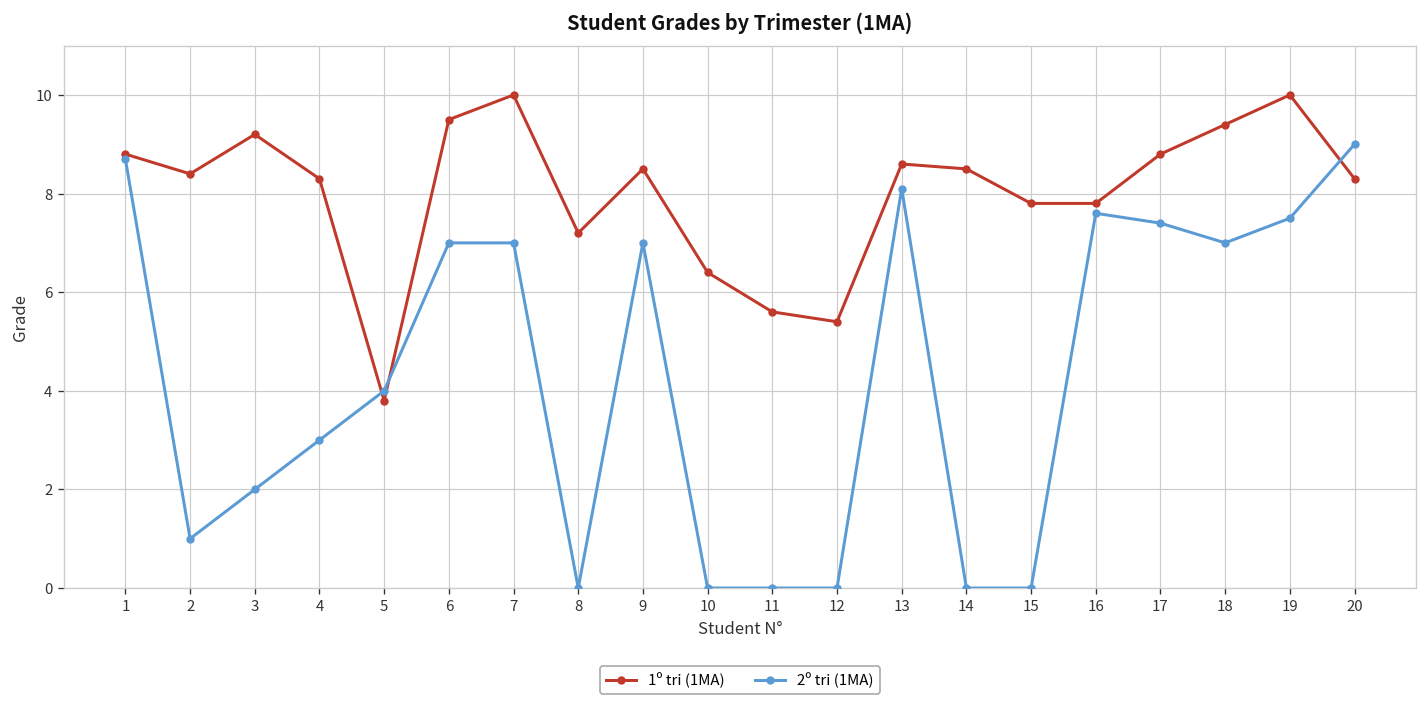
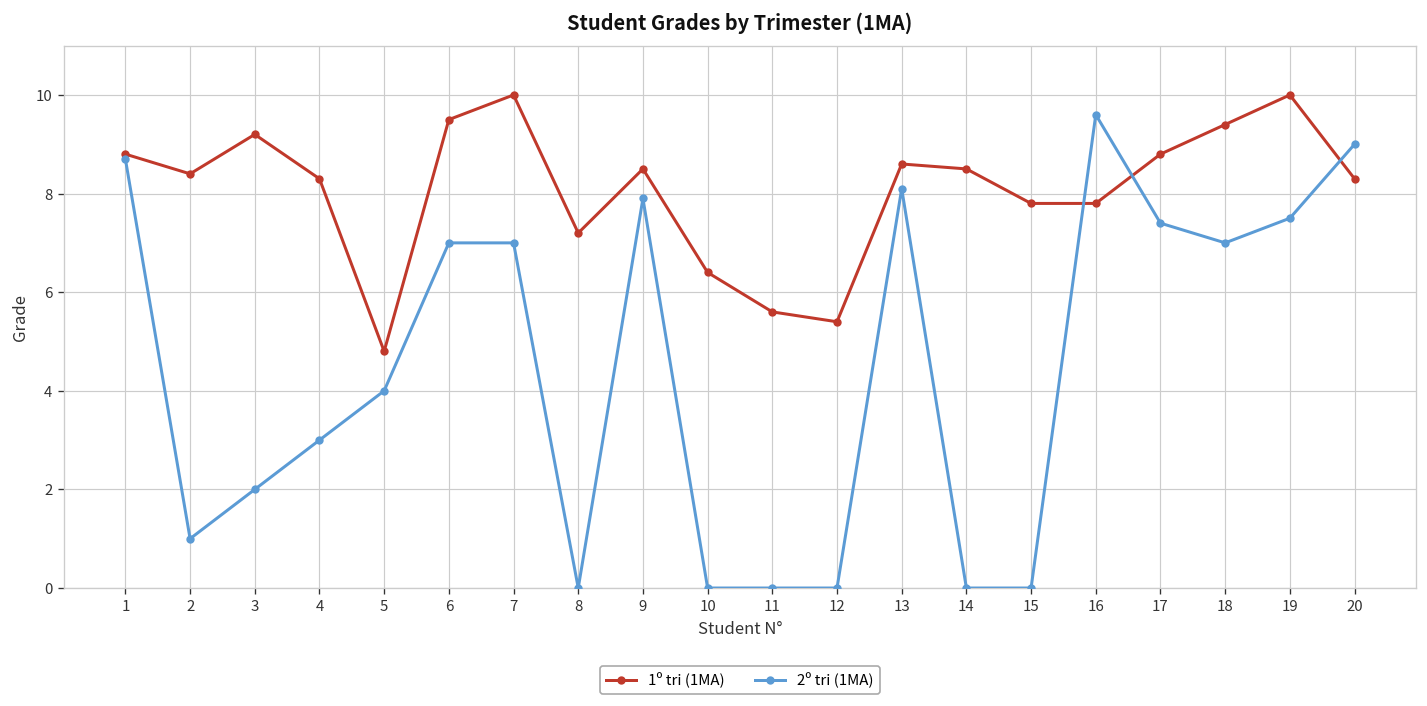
  {
    "1º tri (1MA)": {
      "1": 8.8,
      "2": 8.4,
      "3": 9.2,
      "4": 8.3,
-     "5": 3.8,
+     "5": 4.8,
      "6": 9.5,
      "7": 10.0,
      "8": 7.2,
      "9": 8.5,
      "10": 6.4,
      "11": 5.6,
      "12": 5.4,
      "13": 8.6,
      "14": 8.5,
      "15": 7.8,
      "16": 7.8,
      "17": 8.8,
      "18": 9.4,
      "19": 10.0,
      "20": 8.3
    },
    "2º tri (1MA)": {
      "1": 8.7,
      "2": 1.0,
      "3": 2.0,
      "4": 3.0,
      "5": 4.0,
      "6": 7.0,
      "7": 7.0,
      "8": 0.0,
-     "9": 7.0,
+     "9": 7.9,
      "10": 0.0,
      "11": 0.0,
      "12": 0.0,
      "13": 8.1,
      "14": 0.0,
      "15": 0.0,
-     "16": 7.6,
+     "16": 9.6,
      "17": 7.4,
      "18": 7.0,
      "19": 7.5,
      "20": 9.0
    }
  }
